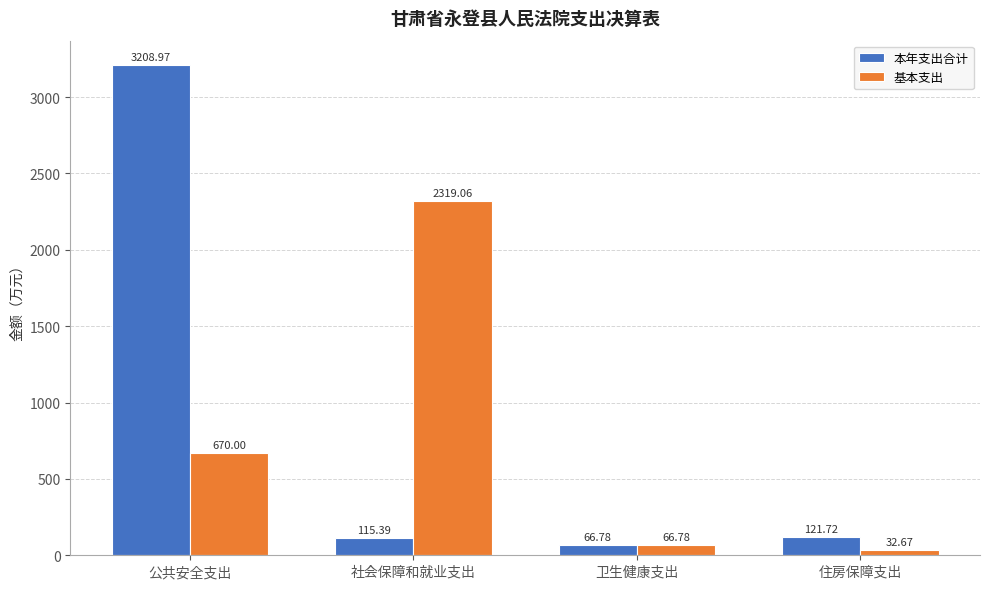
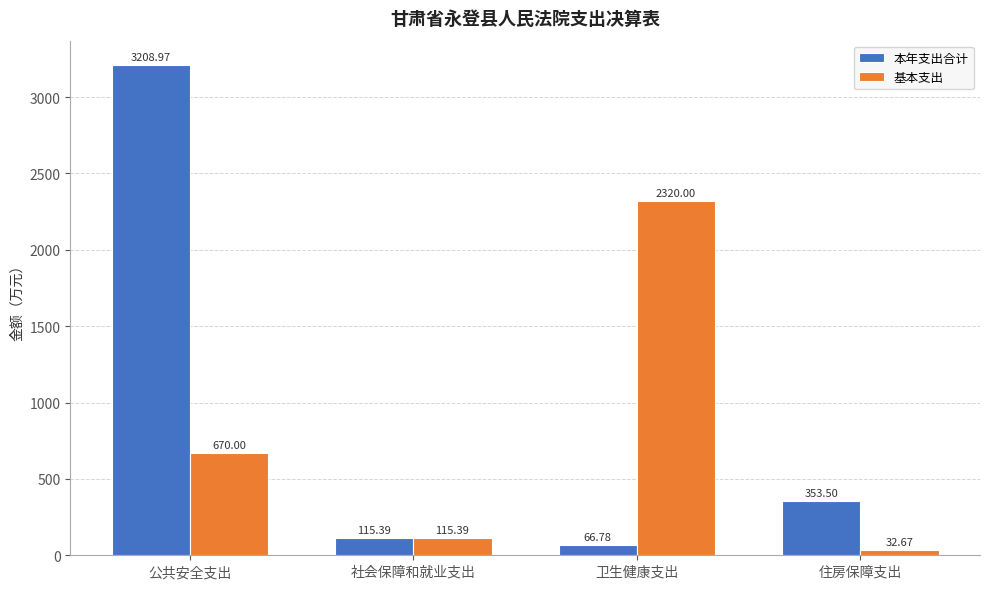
  {
    "本年支出合计": {
      "公共安全支出": 3208.97,
      "社会保障和就业支出": 115.39,
      "卫生健康支出": 66.78,
-     "住房保障支出": 121.72
+     "住房保障支出": 353.50
    },
    "基本支出": {
      "公共安全支出": 670.00,
-     "社会保障和就业支出": 2319.06,
-     "卫生健康支出": 66.78,
+     "社会保障和就业支出": 115.39,
+     "卫生健康支出": 2320.00,
      "住房保障支出": 32.67
    }
  }
